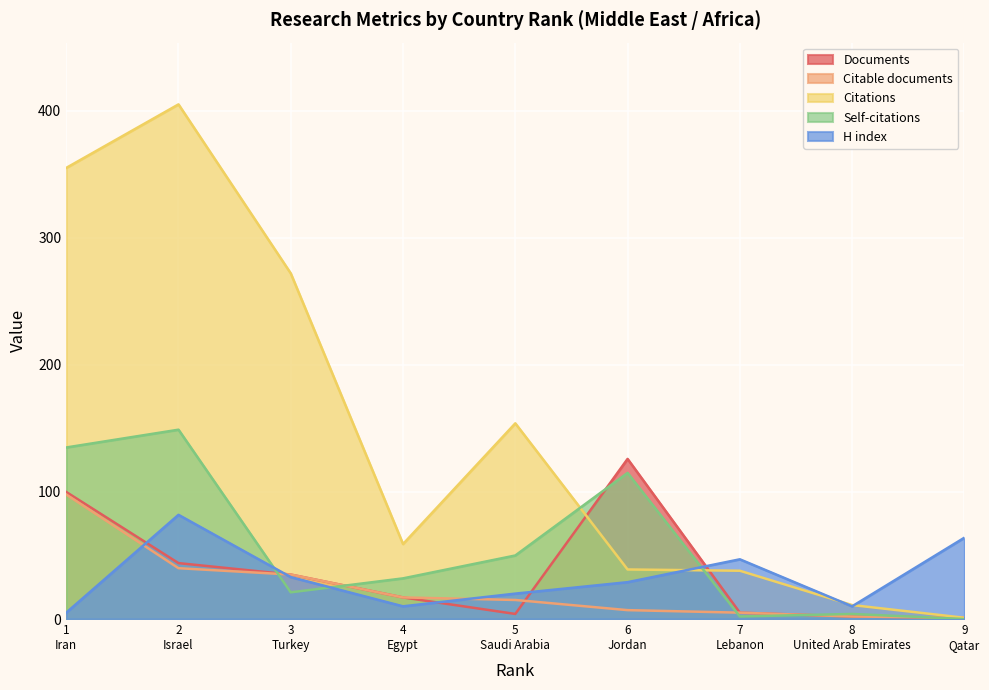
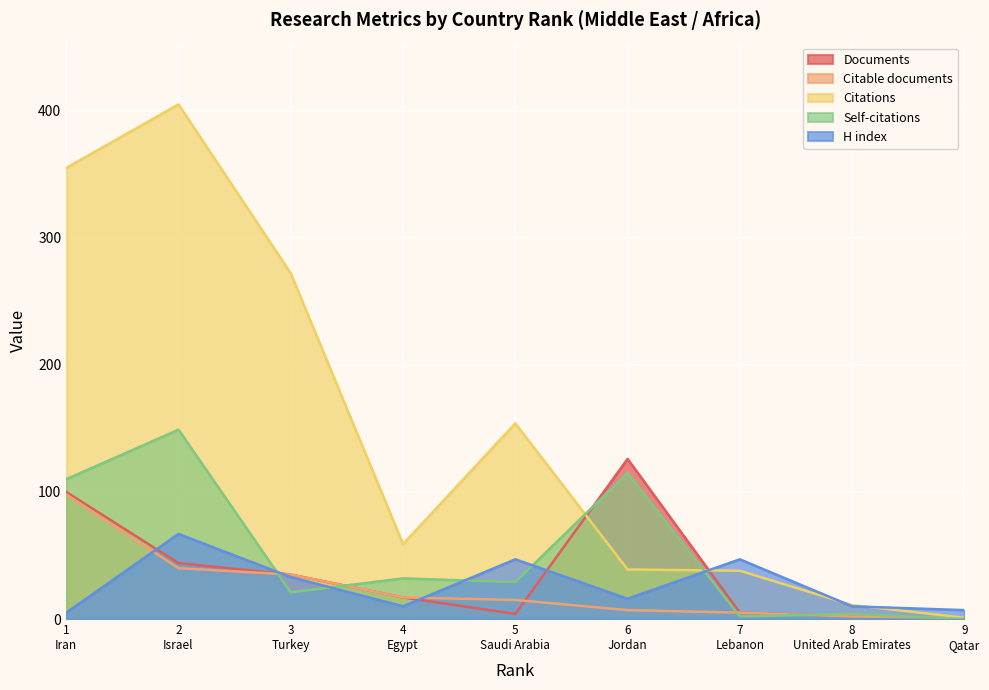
  {
    "Documents": {
      "2 Israel": 44,
      "5 Saudi Arabia": 4,
      "6 Jordan": 126
    },
    "Self-citations": {
-     "1 Iran": 135,
+     "1 Iran": 110,
      "2 Israel": 149,
      "3 Turkey": 21,
      "4 Egypt": 32,
-     "5 Saudi Arabia": 50,
+     "5 Saudi Arabia": 29,
      "6 Jordan": 115,
      "7 Lebanon": 2,
      "8 United Arab Emirates": 4
    },
    "H index": {
      "1 Iran": 5,
-     "2 Israel": 82,
+     "2 Israel": 67,
      "4 Egypt": 10,
-     "5 Saudi Arabia": 20,
-     "6 Jordan": 29,
+     "5 Saudi Arabia": 47,
+     "6 Jordan": 16,
      "7 Lebanon": 47,
-     "9 Qatar": 64
+     "9 Qatar": 7
    }
  }
